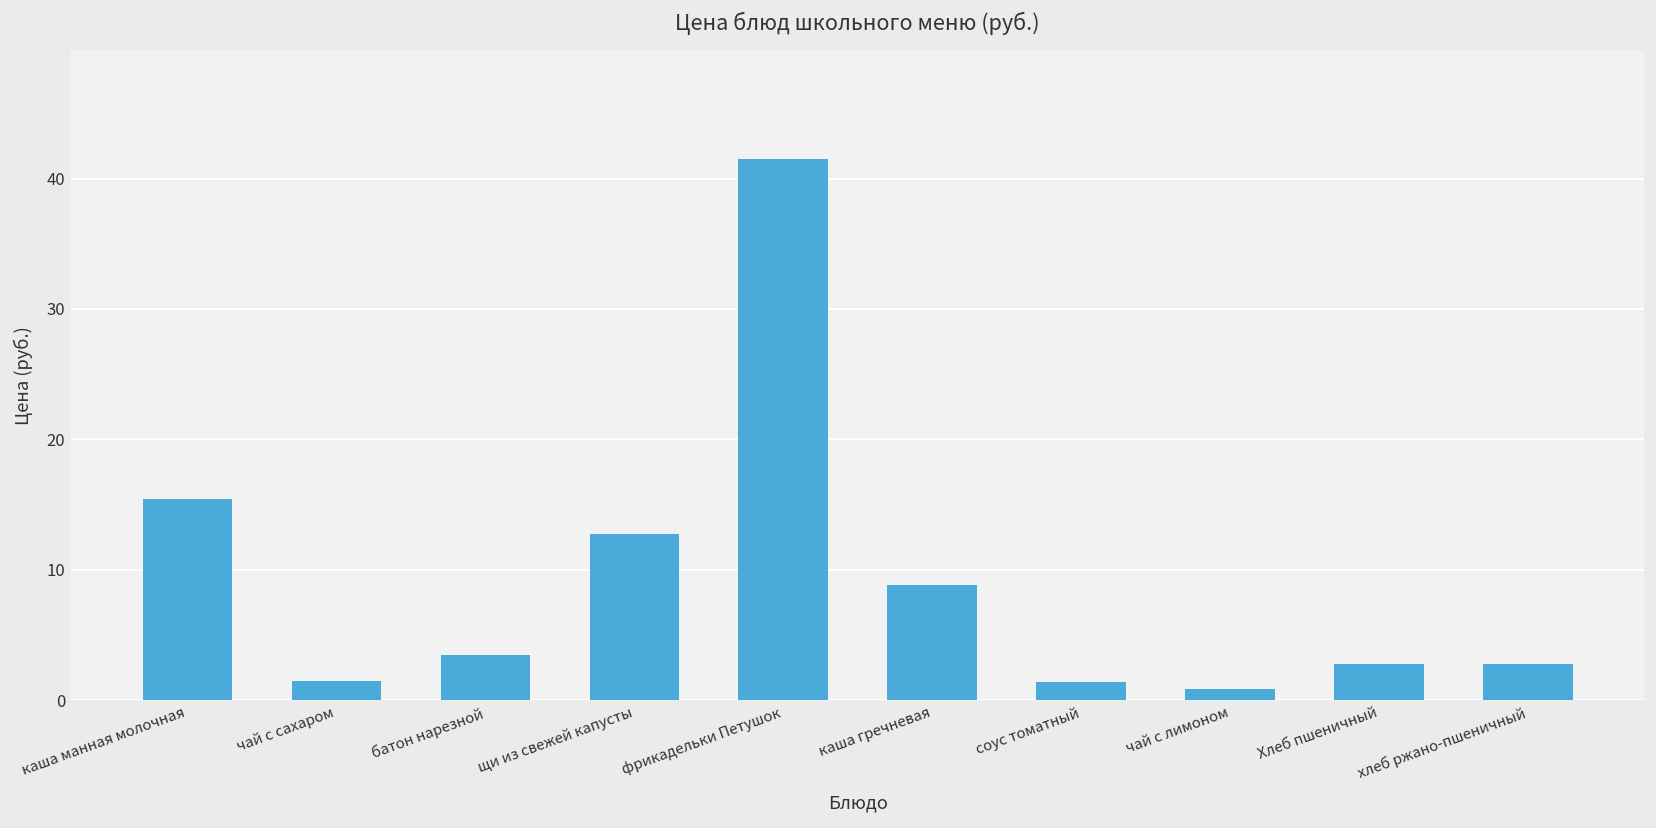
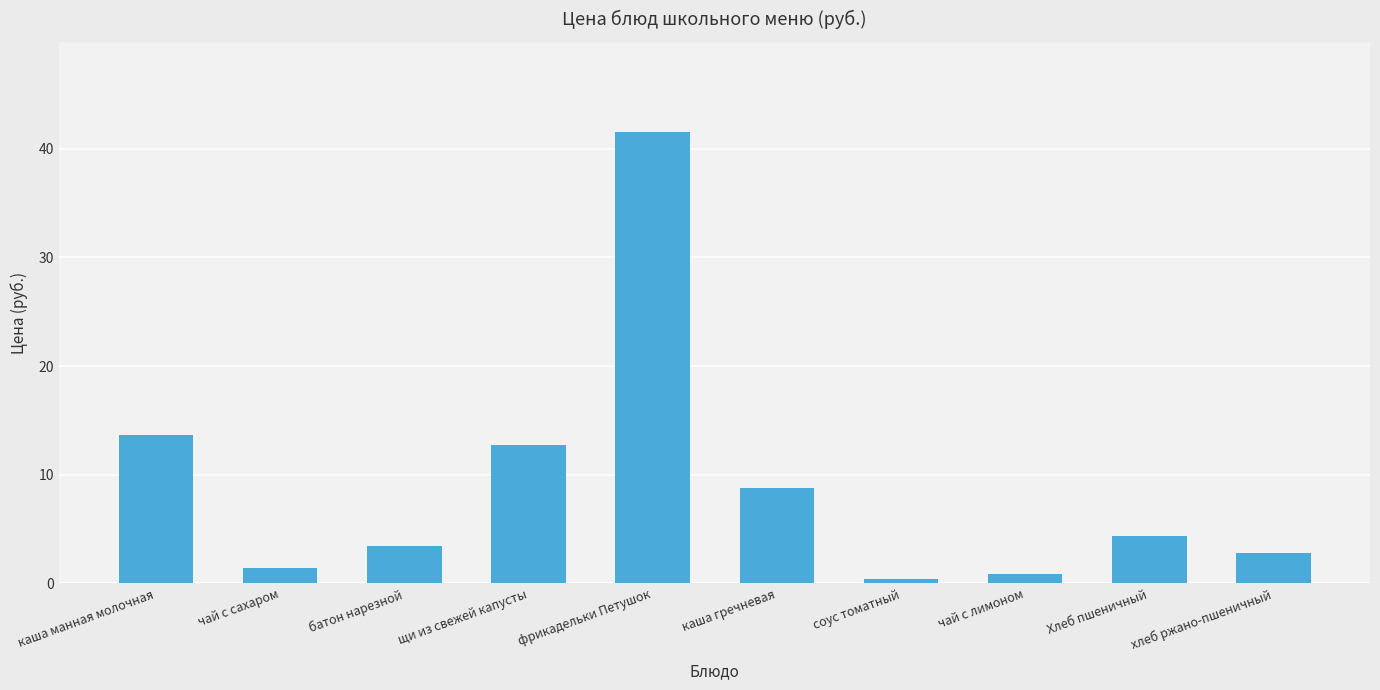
  {
-   "каша манная молочная": 15.4,
+   "каша манная молочная": 13.7,
    "чай с сахаром": 1.5,
    "батон нарезной": 3.5,
    "щи из свежей капусты": 12.8,
    "фрикадельки Петушок": 41.5,
    "каша гречневая": 8.8,
-   "соус томатный": 1.4,
+   "соус томатный": 0.4,
    "чай с лимоном": 0.8,
-   "Хлеб пшеничный": 2.8,
+   "Хлеб пшеничный": 4.4,
    "хлеб ржано-пшеничный": 2.8
  }
